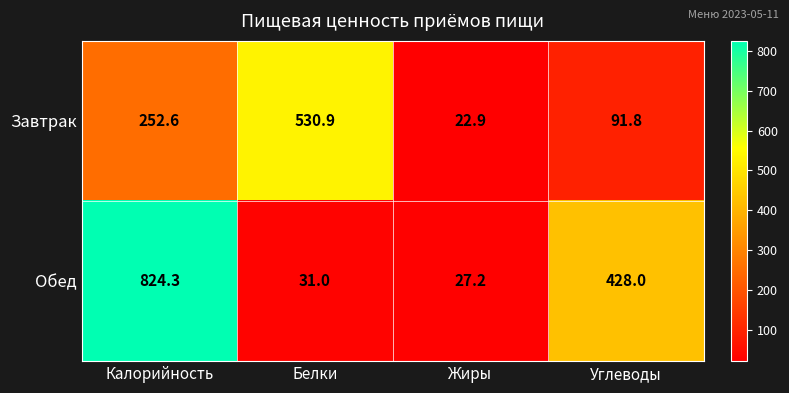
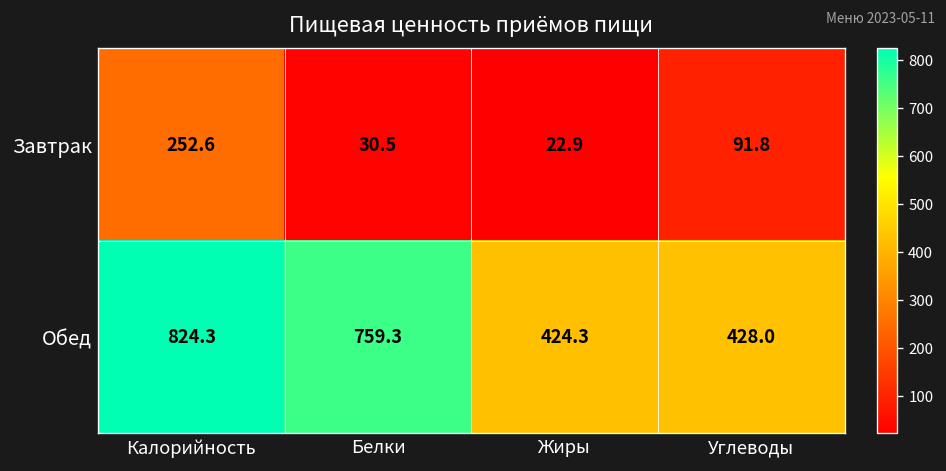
  {
    "Завтрак": {
      "Калорийность": 252.6,
-     "Белки": 530.9,
+     "Белки": 30.5,
      "Жиры": 22.9,
      "Углеводы": 91.8
    },
    "Обед": {
      "Калорийность": 824.3,
-     "Белки": 31.0,
-     "Жиры": 27.2,
+     "Белки": 759.3,
+     "Жиры": 424.3,
      "Углеводы": 428.0
    }
  }
